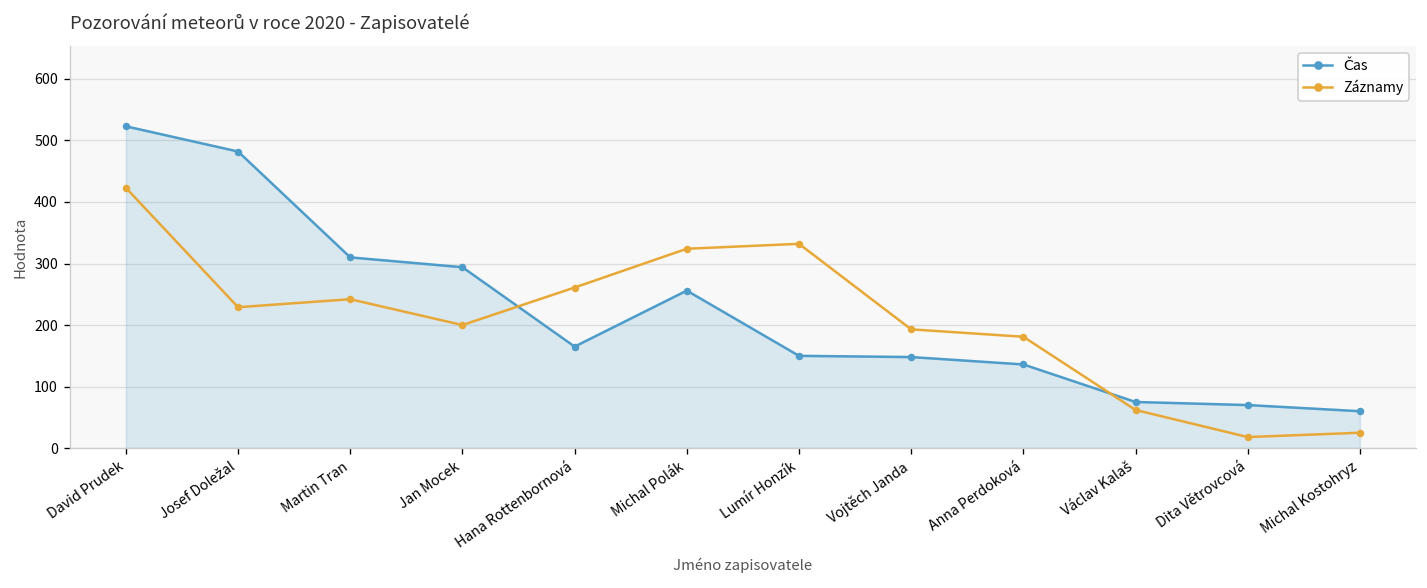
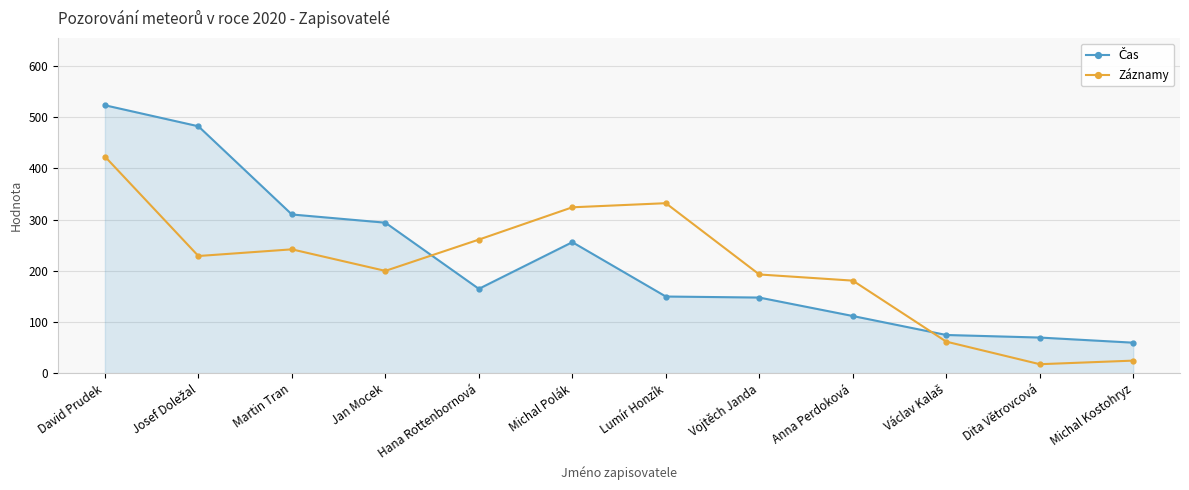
  {
    "Čas": {
      "David Prudek": 520,
      "Josef Doležal": 480,
      "Martin Tran": 310,
      "Jan Mocek": 290,
      "Hana Rottenbornová": 170,
      "Michal Polák": 260,
      "Lumír Honzík": 150,
      "Vojtěch Janda": 150,
-     "Anna Perdoková": 140,
+     "Anna Perdoková": 110,
      "Václav Kalaš": 80,
      "Dita Větrovcová": 70,
      "Michal Kostohryz": 60
    },
    "Záznamy": {
      "David Prudek": 420,
      "Josef Doležal": 230,
      "Martin Tran": 240,
      "Jan Mocek": 200,
      "Hana Rottenbornová": 260,
      "Michal Polák": 320,
      "Lumír Honzík": 330,
      "Vojtěch Janda": 190,
      "Anna Perdoková": 180,
      "Václav Kalaš": 60,
      "Dita Větrovcová": 20,
      "Michal Kostohryz": 30
    }
  }
